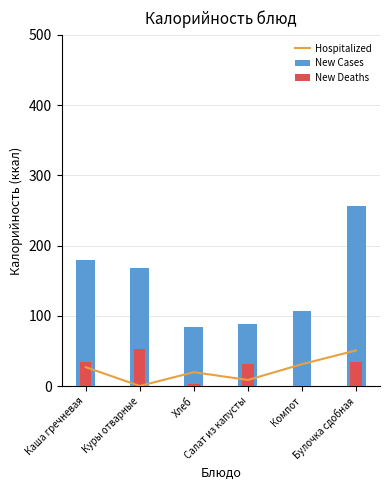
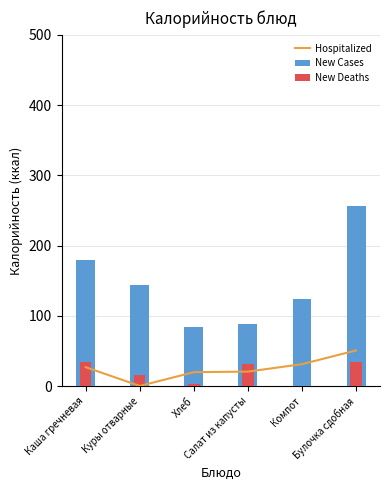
  {
    "Hospitalized": {
      "Каша гречневая": 30,
      "Куры отварные": 0,
      "Хлеб": 20,
-     "Салат из капусты": 10,
+     "Салат из капусты": 20,
      "Компот": 30,
      "Булочка сдобная": 50
    },
    "New Cases": {
      "Каша гречневая": 180,
-     "Куры отварные": 170,
+     "Куры отварные": 140,
      "Хлеб": 80,
      "Салат из капусты": 90,
-     "Компот": 110,
+     "Компот": 120,
      "Булочка сдобная": 260
    },
    "New Deaths": {
-     "Куры отварные": 50
+     "Куры отварные": 20
    }
  }
